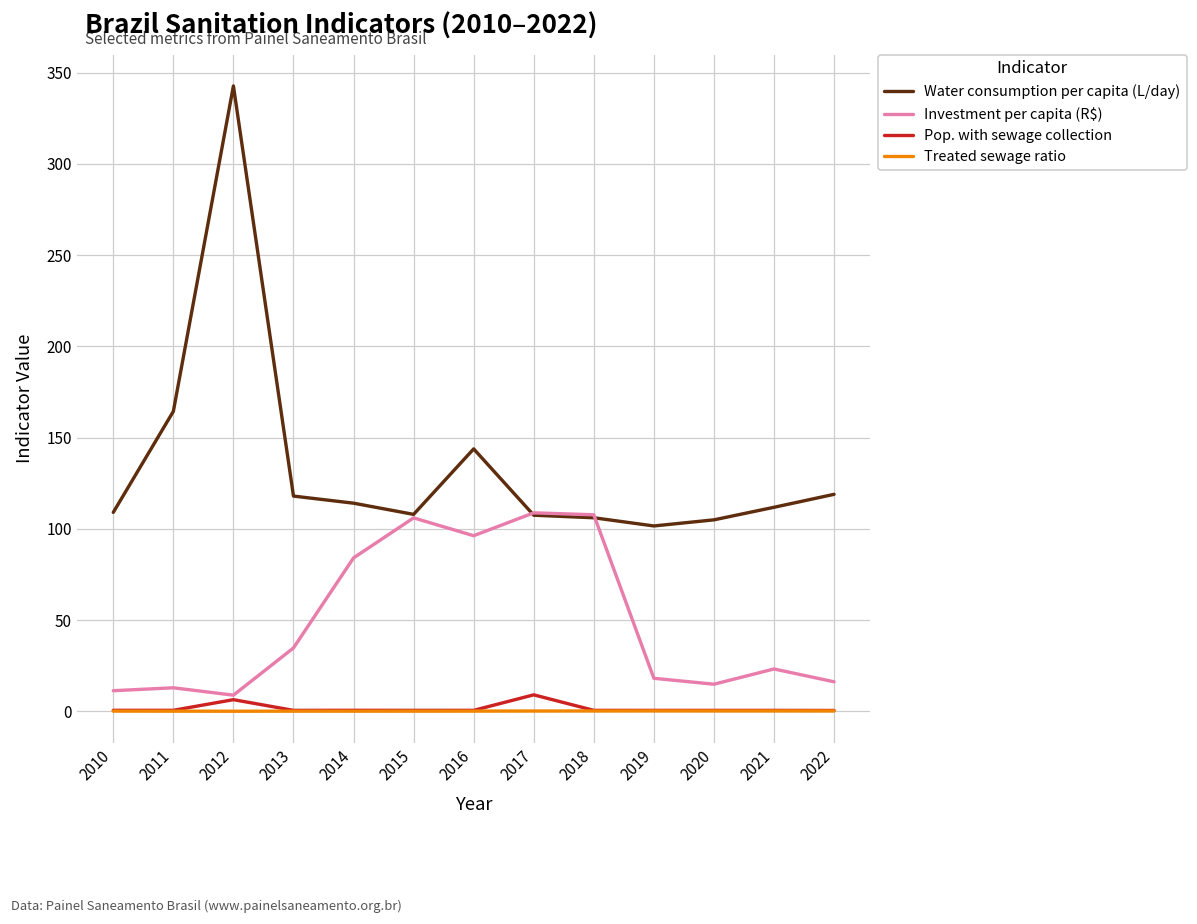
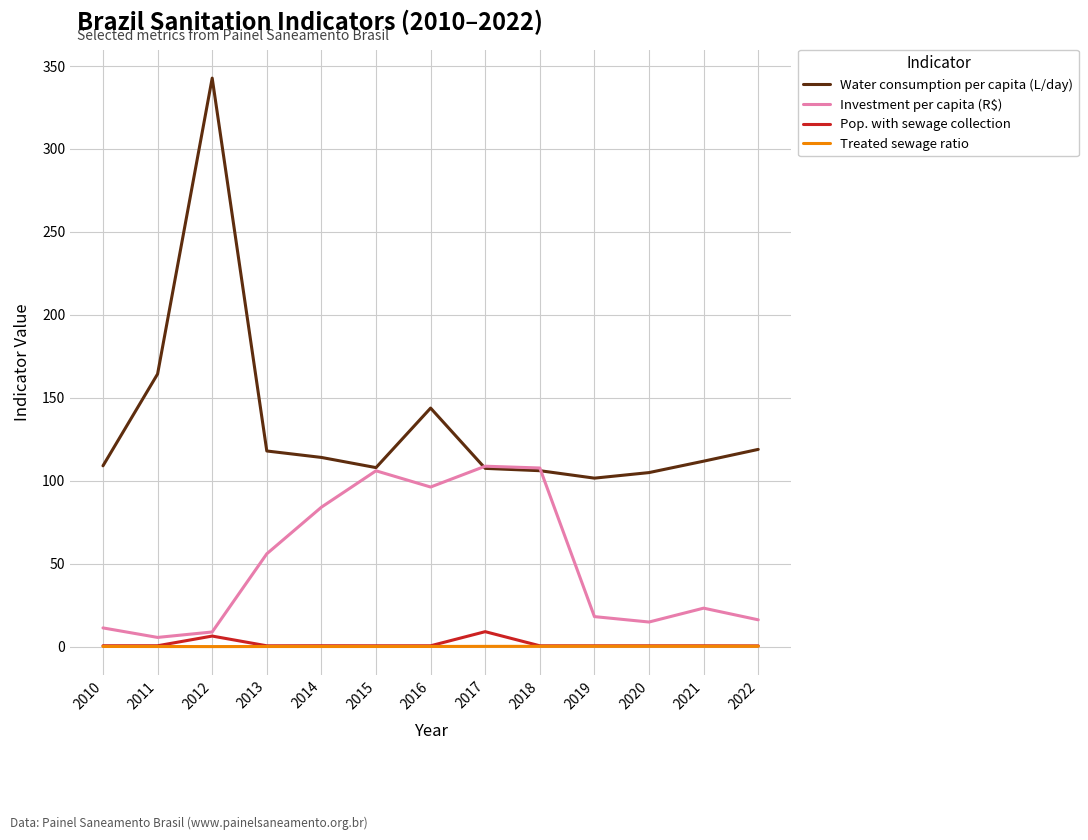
  {
    "Water consumption per capita (L/day)": {
      "2010": 109,
      "2011": 164,
      "2012": 343,
      "2013": 118,
      "2014": 114,
      "2015": 108,
      "2016": 144,
      "2018": 106,
      "2019": 102,
      "2020": 105,
      "2021": 112,
      "2022": 119
    },
    "Investment per capita (R$)": {
      "2010": 11,
-     "2011": 13,
+     "2011": 6,
      "2012": 9,
-     "2013": 35,
+     "2013": 56,
      "2014": 84,
      "2015": 106,
      "2016": 96,
      "2018": 108,
      "2019": 18,
      "2020": 15,
      "2021": 23,
      "2022": 16
    },
    "Pop. with sewage collection": {
      "2012": 6,
      "2017": 9
    },
    "Treated sewage ratio": {
      "2012": 0,
      "2017": 0
    }
  }
